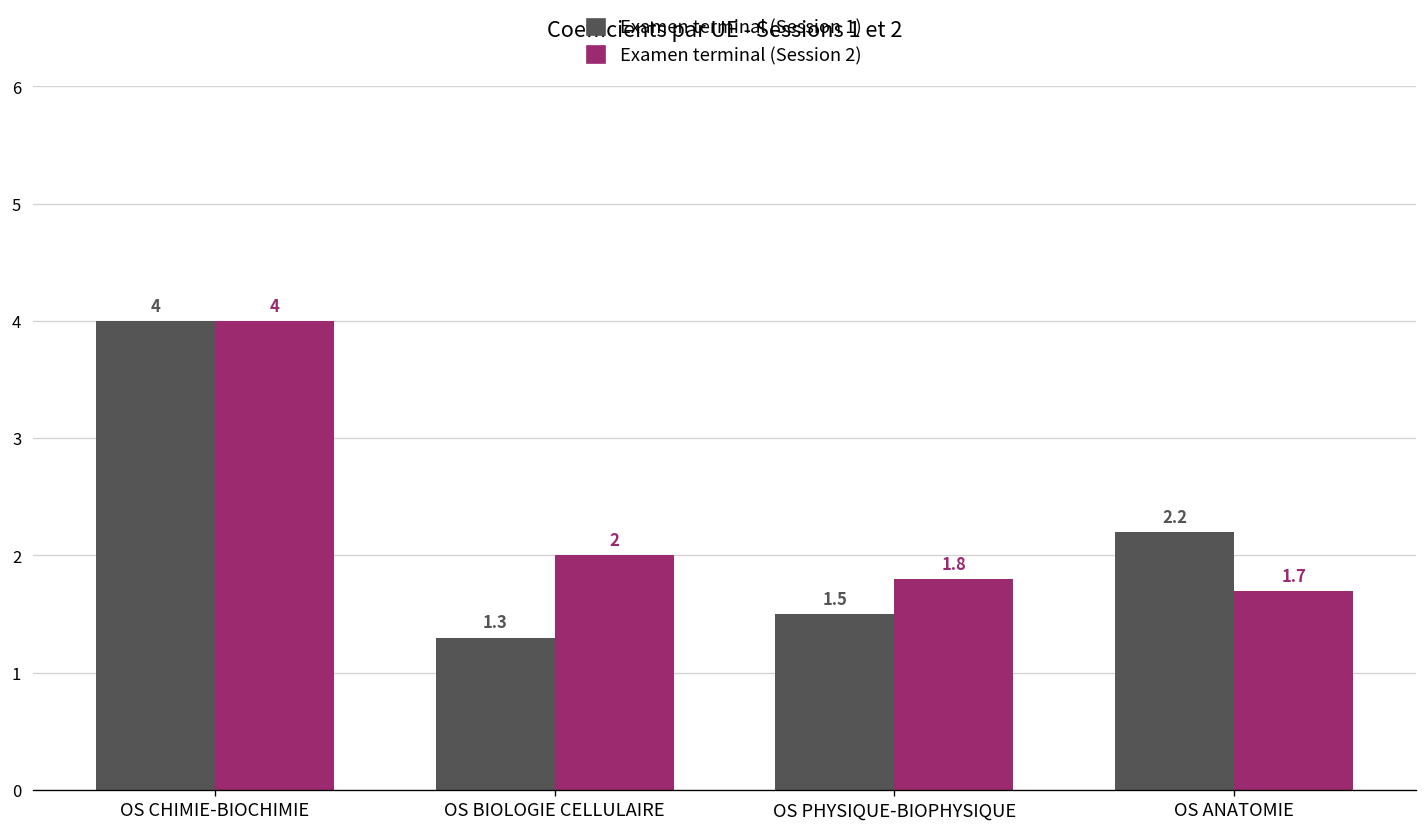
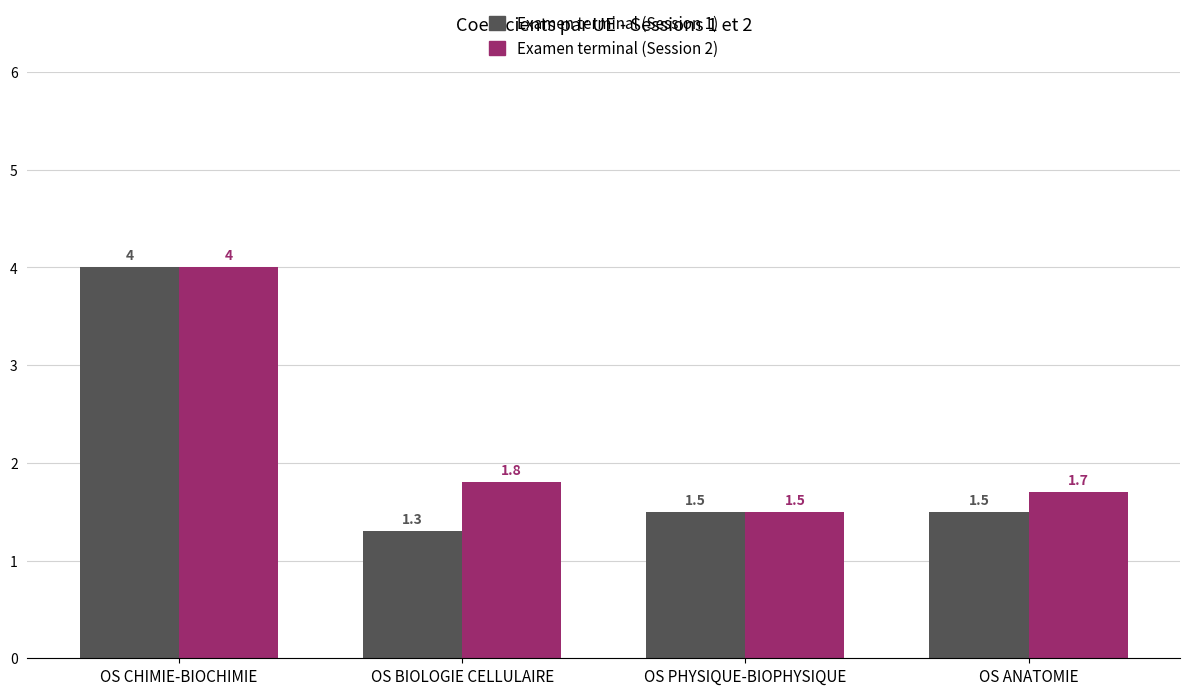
  {
    "Examen terminal (Session 1)": {
      "OS CHIMIE-BIOCHIMIE": 4,
      "OS BIOLOGIE CELLULAIRE": 1.3,
      "OS PHYSIQUE-BIOPHYSIQUE": 1.5,
-     "OS ANATOMIE": 2.2
+     "OS ANATOMIE": 1.5
    },
    "Examen terminal (Session 2)": {
      "OS CHIMIE-BIOCHIMIE": 4,
-     "OS BIOLOGIE CELLULAIRE": 2,
-     "OS PHYSIQUE-BIOPHYSIQUE": 1.8,
+     "OS BIOLOGIE CELLULAIRE": 1.8,
+     "OS PHYSIQUE-BIOPHYSIQUE": 1.5,
      "OS ANATOMIE": 1.7
    }
  }
